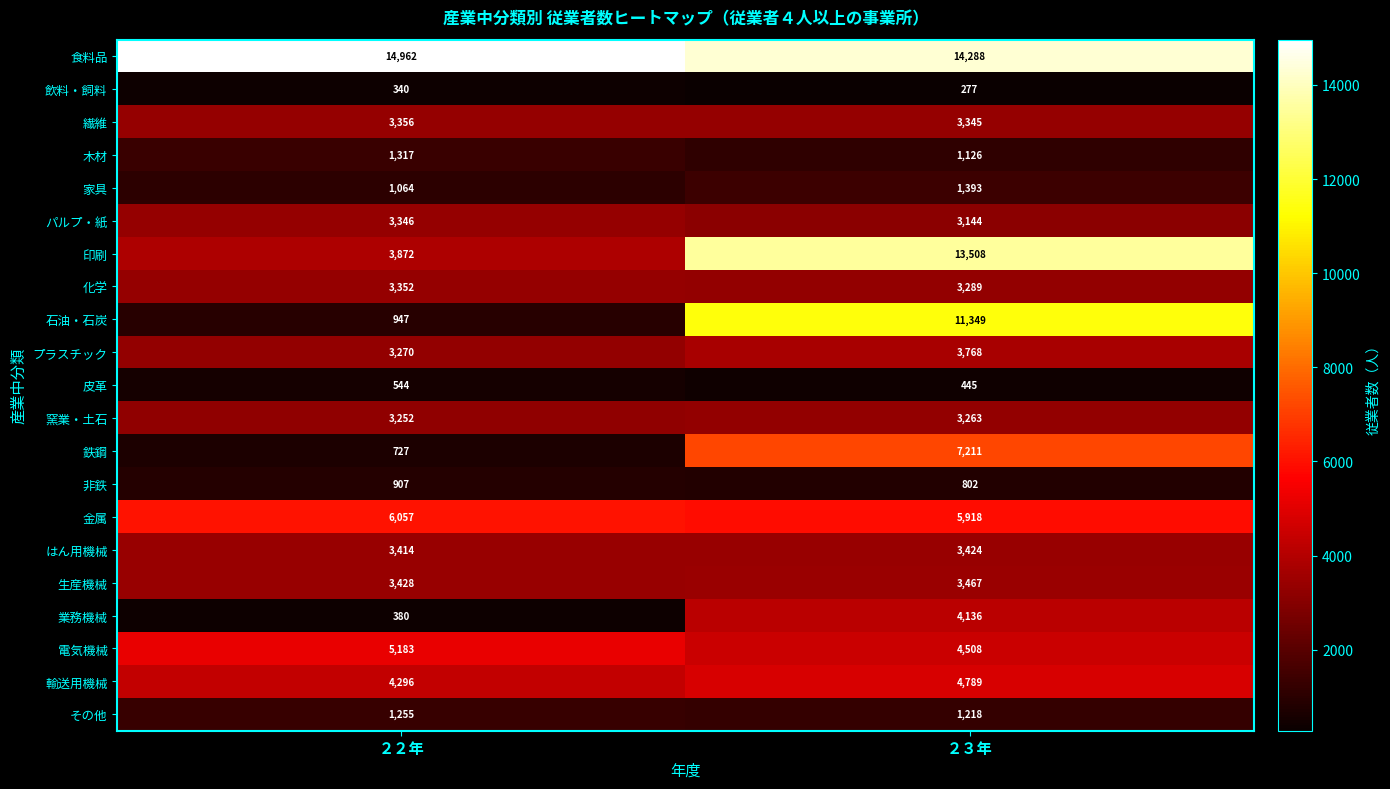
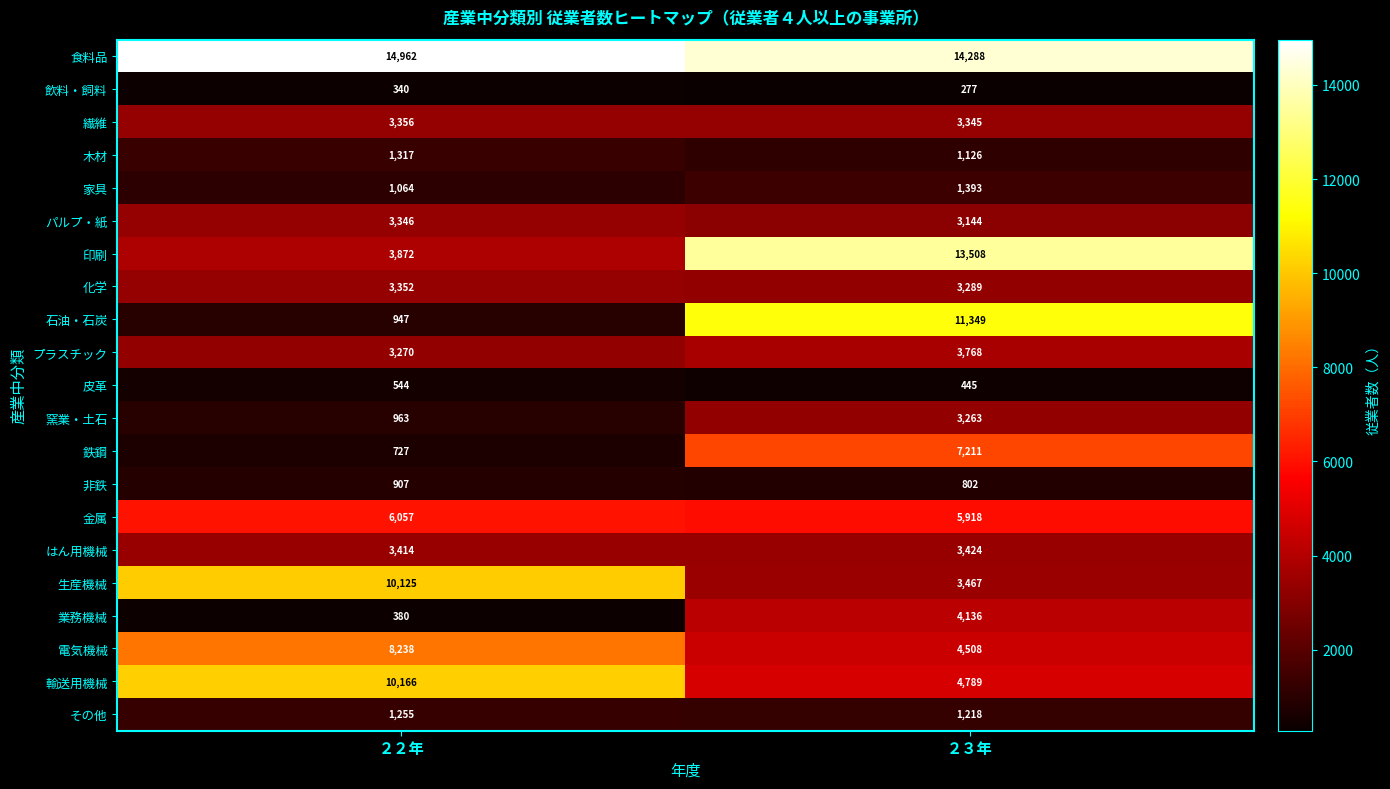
  {
    "食料品": {
      "２２年": "14,962",
      "２３年": "14,288"
    },
    "飲料・飼料": {
      "２２年": "340",
      "２３年": "277"
    },
    "繊維": {
      "２２年": "3,356",
      "２３年": "3,345"
    },
    "木材": {
      "２２年": "1,317",
      "２３年": "1,126"
    },
    "家具": {
      "２２年": "1,064",
      "２３年": "1,393"
    },
    "パルプ・紙": {
      "２２年": "3,346",
      "２３年": "3,144"
    },
    "印刷": {
      "２２年": "3,872",
      "２３年": "13,508"
    },
    "化学": {
      "２２年": "3,352",
      "２３年": "3,289"
    },
    "石油・石炭": {
      "２２年": "947",
      "２３年": "11,349"
    },
    "プラスチック": {
      "２２年": "3,270",
      "２３年": "3,768"
    },
    "皮革": {
      "２２年": "544",
      "２３年": "445"
    },
    "窯業・土石": {
-     "２２年": "3,252",
+     "２２年": "963",
      "２３年": "3,263"
    },
    "鉄鋼": {
      "２２年": "727",
      "２３年": "7,211"
    },
    "非鉄": {
      "２２年": "907",
      "２３年": "802"
    },
    "金属": {
      "２２年": "6,057",
      "２３年": "5,918"
    },
    "はん用機械": {
      "２２年": "3,414",
      "２３年": "3,424"
    },
    "生産機械": {
-     "２２年": "3,428",
+     "２２年": "10,125",
      "２３年": "3,467"
    },
    "業務機械": {
      "２２年": "380",
      "２３年": "4,136"
    },
    "電気機械": {
-     "２２年": "5,183",
+     "２２年": "8,238",
      "２３年": "4,508"
    },
    "輸送用機械": {
-     "２２年": "4,296",
+     "２２年": "10,166",
      "２３年": "4,789"
    },
    "その他": {
      "２２年": "1,255",
      "２３年": "1,218"
    }
  }
